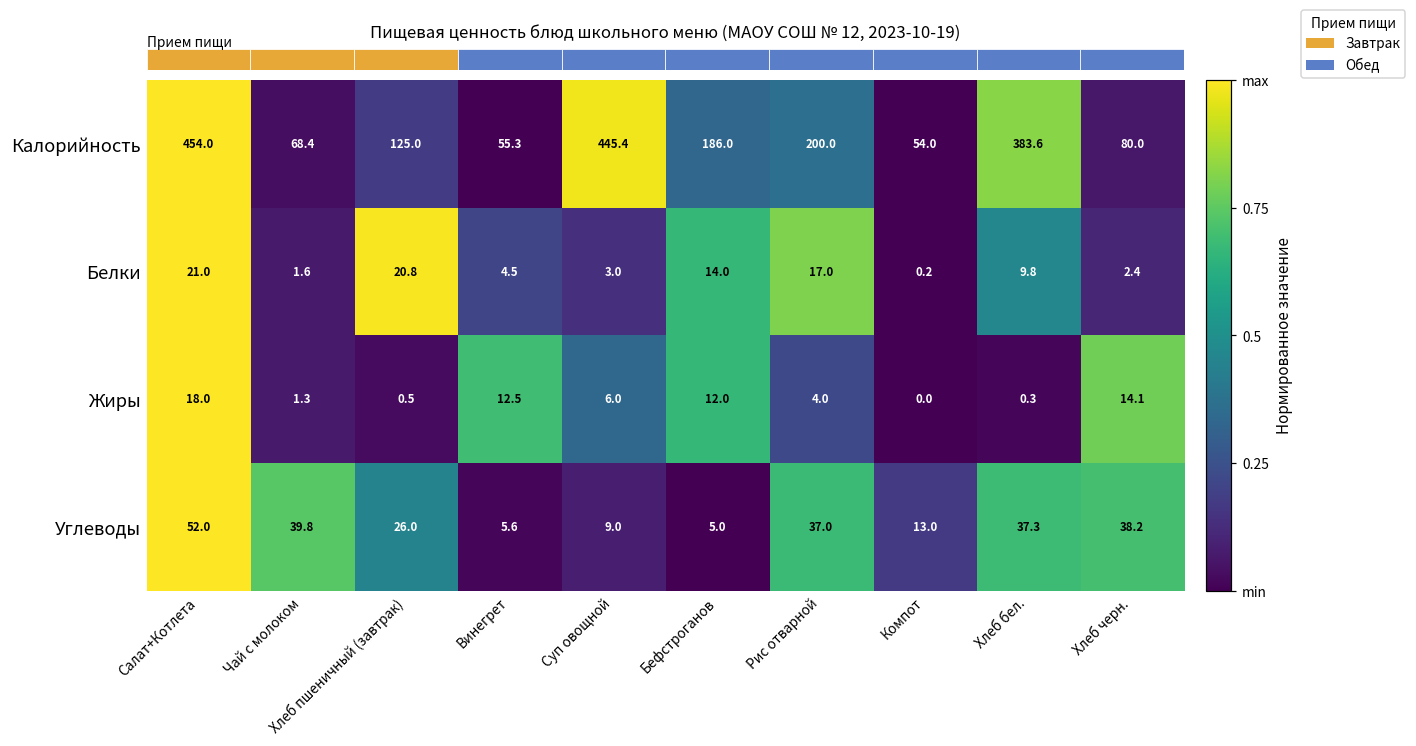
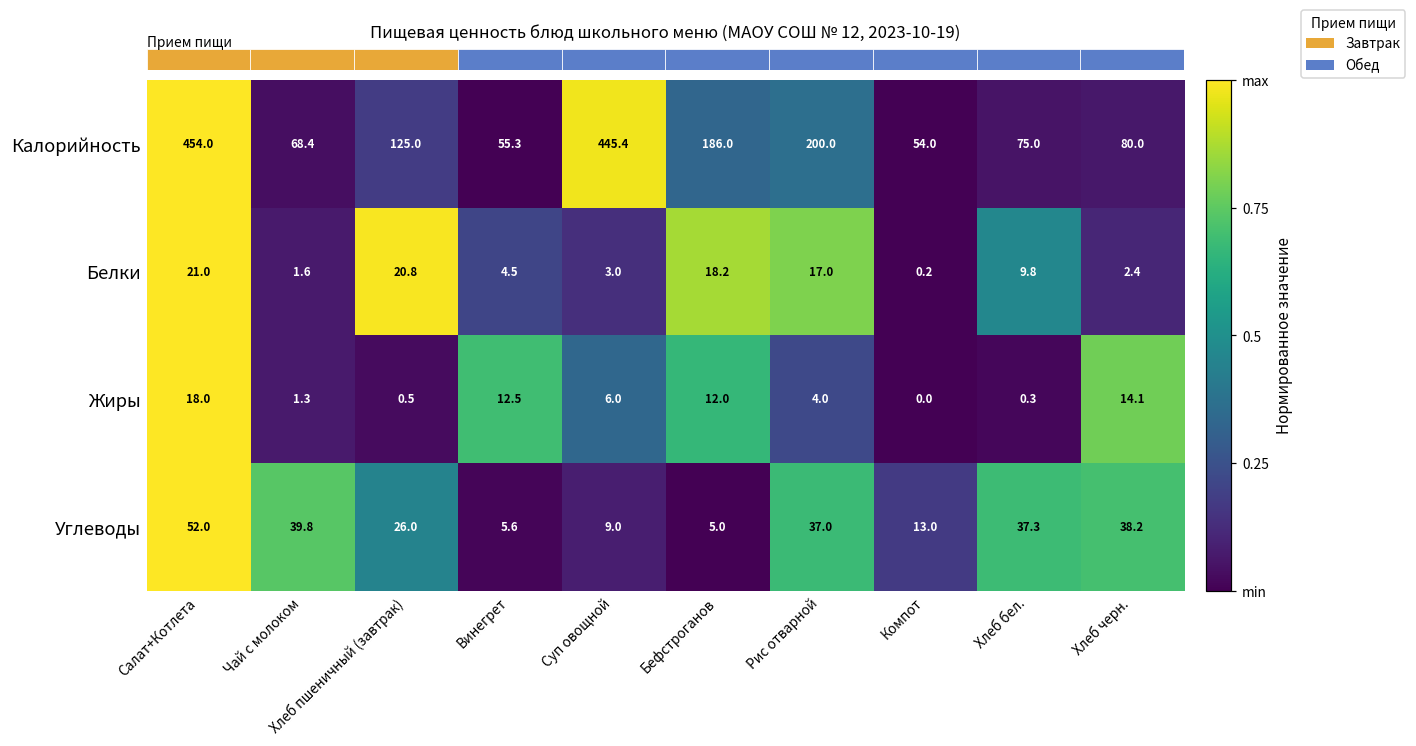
  {
    "Калорийность": {
      "Салат+Котлета": 454.0,
      "Чай с молоком": 68.4,
      "Хлеб пшеничный (завтрак)": 125.0,
      "Винегрет": 55.3,
      "Суп овощной": 445.4,
      "Бефстроганов": 186.0,
      "Рис отварной": 200.0,
      "Компот": 54.0,
-     "Хлеб бел.": 383.6,
+     "Хлеб бел.": 75.0,
      "Хлеб черн.": 80.0
    },
    "Белки": {
      "Салат+Котлета": 21.0,
      "Чай с молоком": 1.6,
      "Хлеб пшеничный (завтрак)": 20.8,
      "Винегрет": 4.5,
      "Суп овощной": 3.0,
-     "Бефстроганов": 14.0,
+     "Бефстроганов": 18.2,
      "Рис отварной": 17.0,
      "Компот": 0.2,
      "Хлеб бел.": 9.8,
      "Хлеб черн.": 2.4
    },
    "Жиры": {
      "Салат+Котлета": 18.0,
      "Чай с молоком": 1.3,
      "Хлеб пшеничный (завтрак)": 0.5,
      "Винегрет": 12.5,
      "Суп овощной": 6.0,
      "Бефстроганов": 12.0,
      "Рис отварной": 4.0,
      "Компот": 0.0,
      "Хлеб бел.": 0.3,
      "Хлеб черн.": 14.1
    },
    "Углеводы": {
      "Салат+Котлета": 52.0,
      "Чай с молоком": 39.8,
      "Хлеб пшеничный (завтрак)": 26.0,
      "Винегрет": 5.6,
      "Суп овощной": 9.0,
      "Бефстроганов": 5.0,
      "Рис отварной": 37.0,
      "Компот": 13.0,
      "Хлеб бел.": 37.3,
      "Хлеб черн.": 38.2
    }
  }
